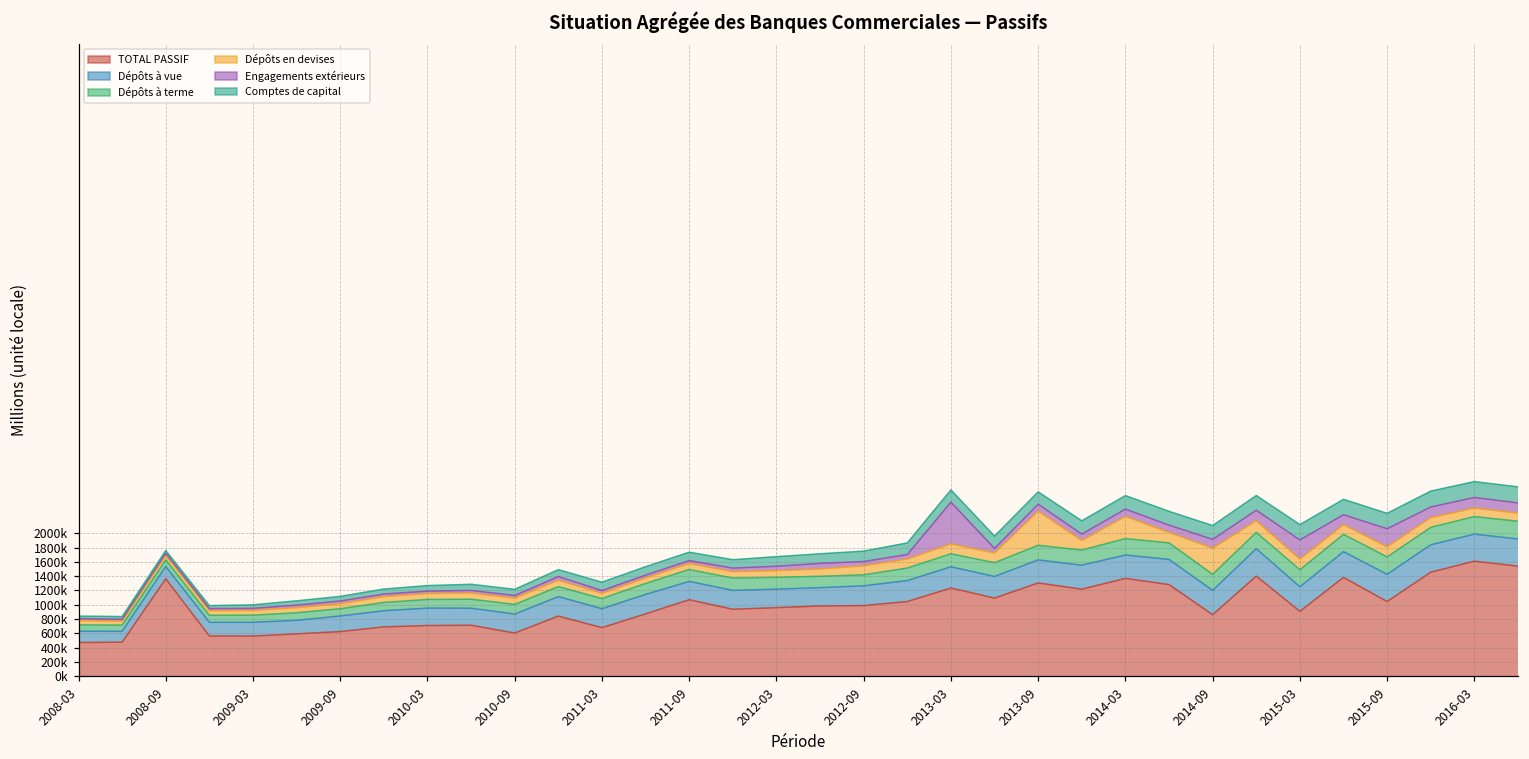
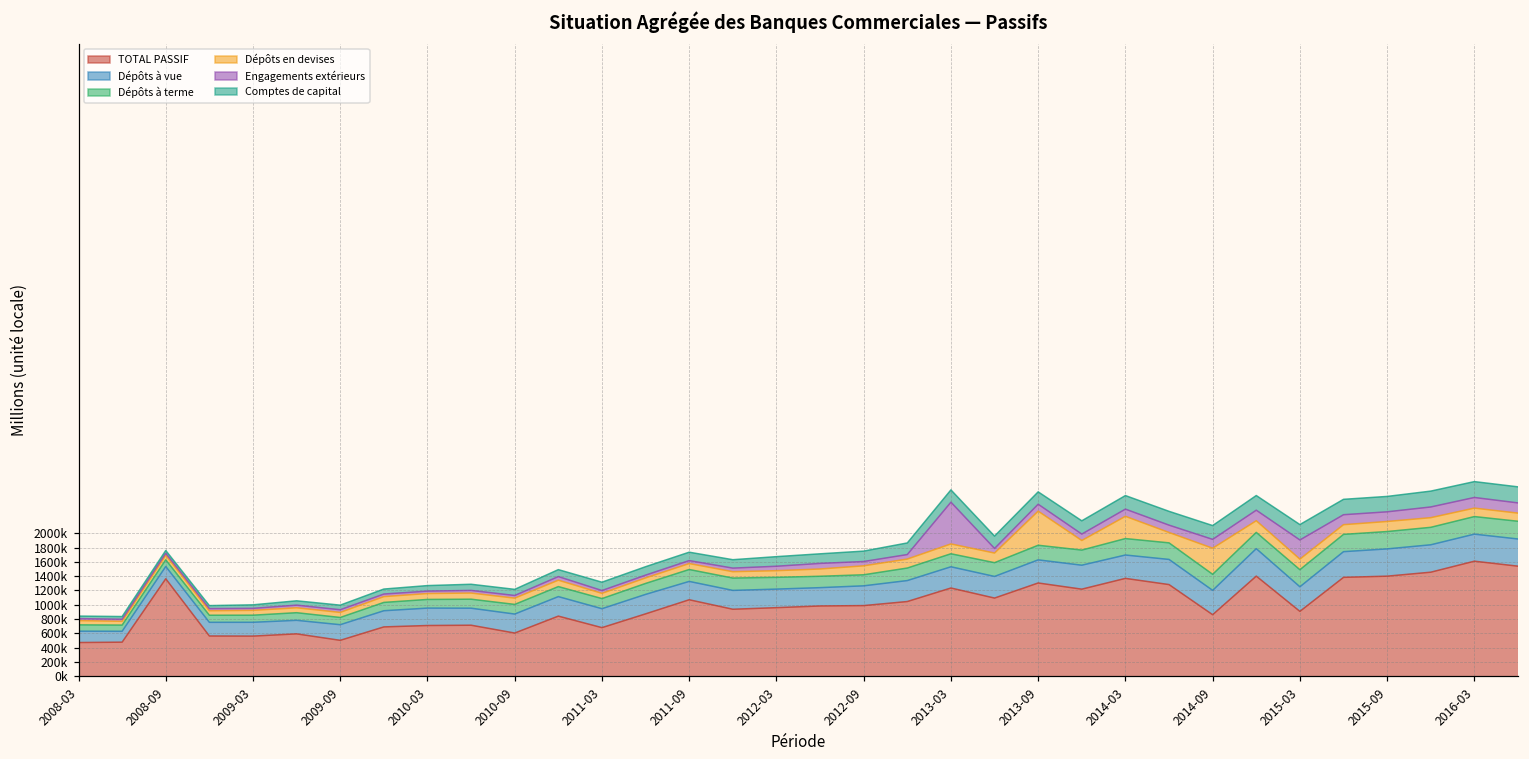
  {
    "TOTAL PASSIF": {
      "2008-03": 500000,
      "2008-09": 1400000,
      "2009-03": 600000,
-     "2009-09": 600000,
+     "2009-09": 500000,
      "2010-03": 700000,
      "2010-09": 600000,
      "2011-03": 700000,
      "2011-09": 1100000,
      "2012-03": 1000000,
      "2012-09": 1000000,
      "2013-03": 1200000,
      "2013-09": 1300000,
      "2014-03": 1400000,
      "2014-09": 900000,
      "2015-03": 900000,
-     "2015-09": 1000000,
+     "2015-09": 1400000,
      "2016-03": 1600000
    },
    "Dépôts en devises": {
      "2011-03": 100000,
      "2011-09": 100000,
      "2012-03": 100000,
      "2012-09": 100000,
      "2013-03": 100000,
      "2013-09": 500000,
      "2014-03": 300000,
      "2014-09": 400000,
      "2015-03": 100000,
      "2015-09": 100000,
      "2016-03": 100000
    },
    "Engagements extérieurs": {
      "2011-03": 0,
      "2011-09": 0,
      "2012-03": 100000,
      "2012-09": 100000,
      "2013-03": 600000,
      "2013-09": 100000,
      "2014-03": 100000,
      "2014-09": 100000,
      "2015-03": 300000,
-     "2015-09": 300000,
+     "2015-09": 100000,
      "2016-03": 100000
    }
  }
